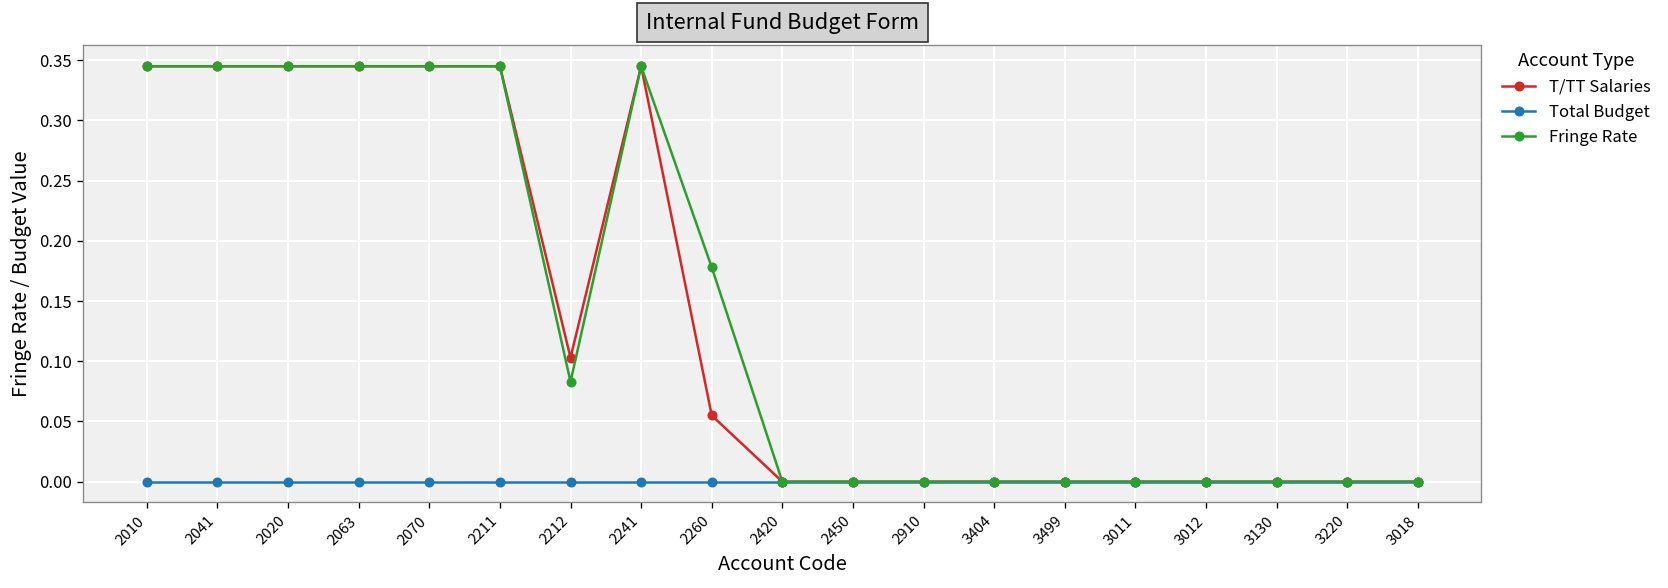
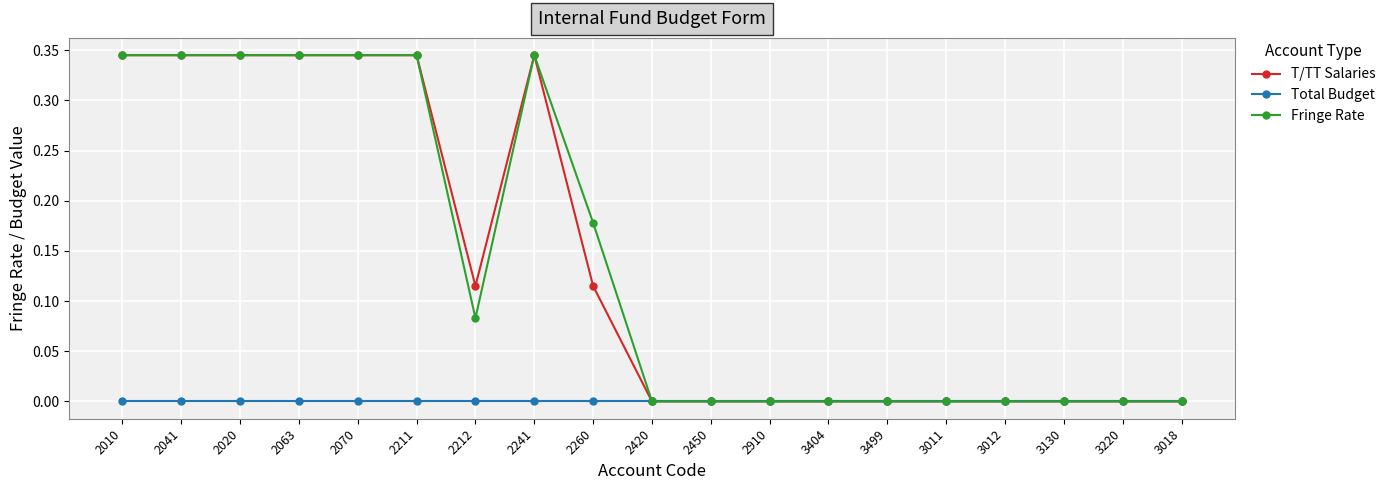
  {
    "T/TT Salaries": {
-     "2212": 0.103,
-     "2260": 0.055
+     "2212": 0.115,
+     "2260": 0.115
    },
    "Total Budget": {
      "2010": 0.000,
      "2041": 0.000,
      "2020": 0.000,
      "2063": 0.000,
      "2070": 0.000,
      "2211": 0.000,
      "2212": 0.000,
      "2241": 0.000,
      "2260": 0.000
    },
    "Fringe Rate": {
      "2212": 0.083,
      "2260": 0.178
    }
  }
